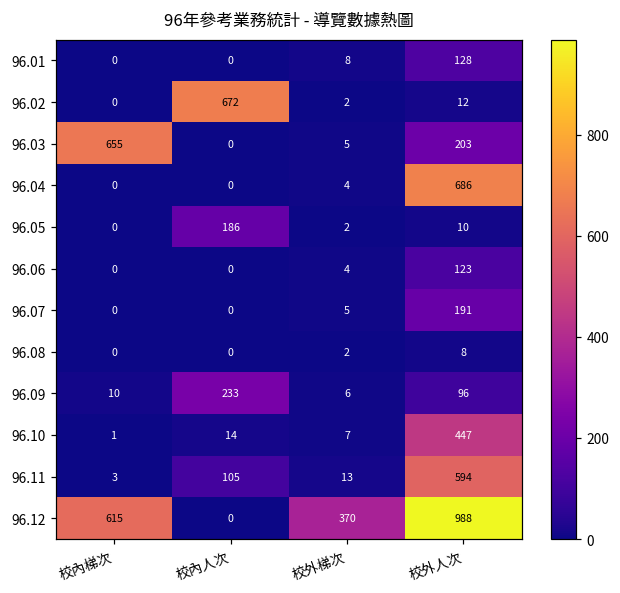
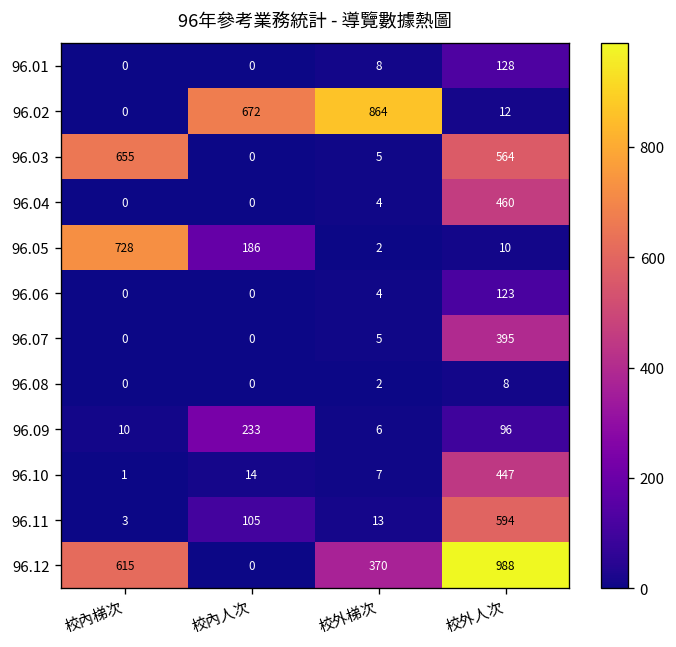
  {
    "96.01": {
      "校內梯次": 0,
      "校內人次": 0,
      "校外梯次": 8,
      "校外人次": 128
    },
    "96.02": {
      "校內梯次": 0,
      "校內人次": 672,
-     "校外梯次": 2,
+     "校外梯次": 864,
      "校外人次": 12
    },
    "96.03": {
      "校內梯次": 655,
      "校內人次": 0,
      "校外梯次": 5,
-     "校外人次": 203
+     "校外人次": 564
    },
    "96.04": {
      "校內梯次": 0,
      "校內人次": 0,
      "校外梯次": 4,
-     "校外人次": 686
+     "校外人次": 460
    },
    "96.05": {
-     "校內梯次": 0,
+     "校內梯次": 728,
      "校內人次": 186,
      "校外梯次": 2,
      "校外人次": 10
    },
    "96.06": {
      "校內梯次": 0,
      "校內人次": 0,
      "校外梯次": 4,
      "校外人次": 123
    },
    "96.07": {
      "校內梯次": 0,
      "校內人次": 0,
      "校外梯次": 5,
-     "校外人次": 191
+     "校外人次": 395
    },
    "96.08": {
      "校內梯次": 0,
      "校內人次": 0,
      "校外梯次": 2,
      "校外人次": 8
    },
    "96.09": {
      "校內梯次": 10,
      "校內人次": 233,
      "校外梯次": 6,
      "校外人次": 96
    },
    "96.10": {
      "校內梯次": 1,
      "校內人次": 14,
      "校外梯次": 7,
      "校外人次": 447
    },
    "96.11": {
      "校內梯次": 3,
      "校內人次": 105,
      "校外梯次": 13,
      "校外人次": 594
    },
    "96.12": {
      "校內梯次": 615,
      "校內人次": 0,
      "校外梯次": 370,
      "校外人次": 988
    }
  }
